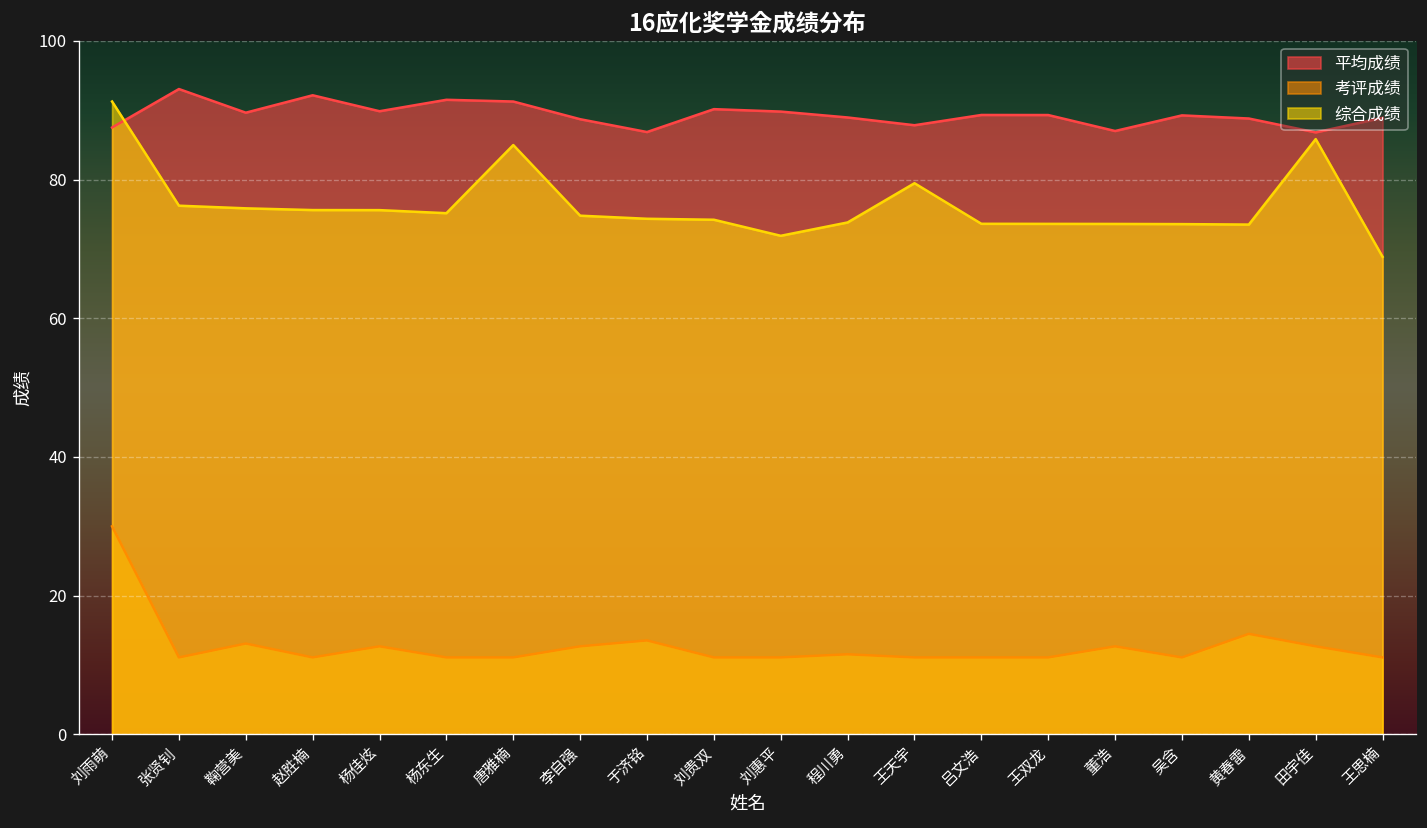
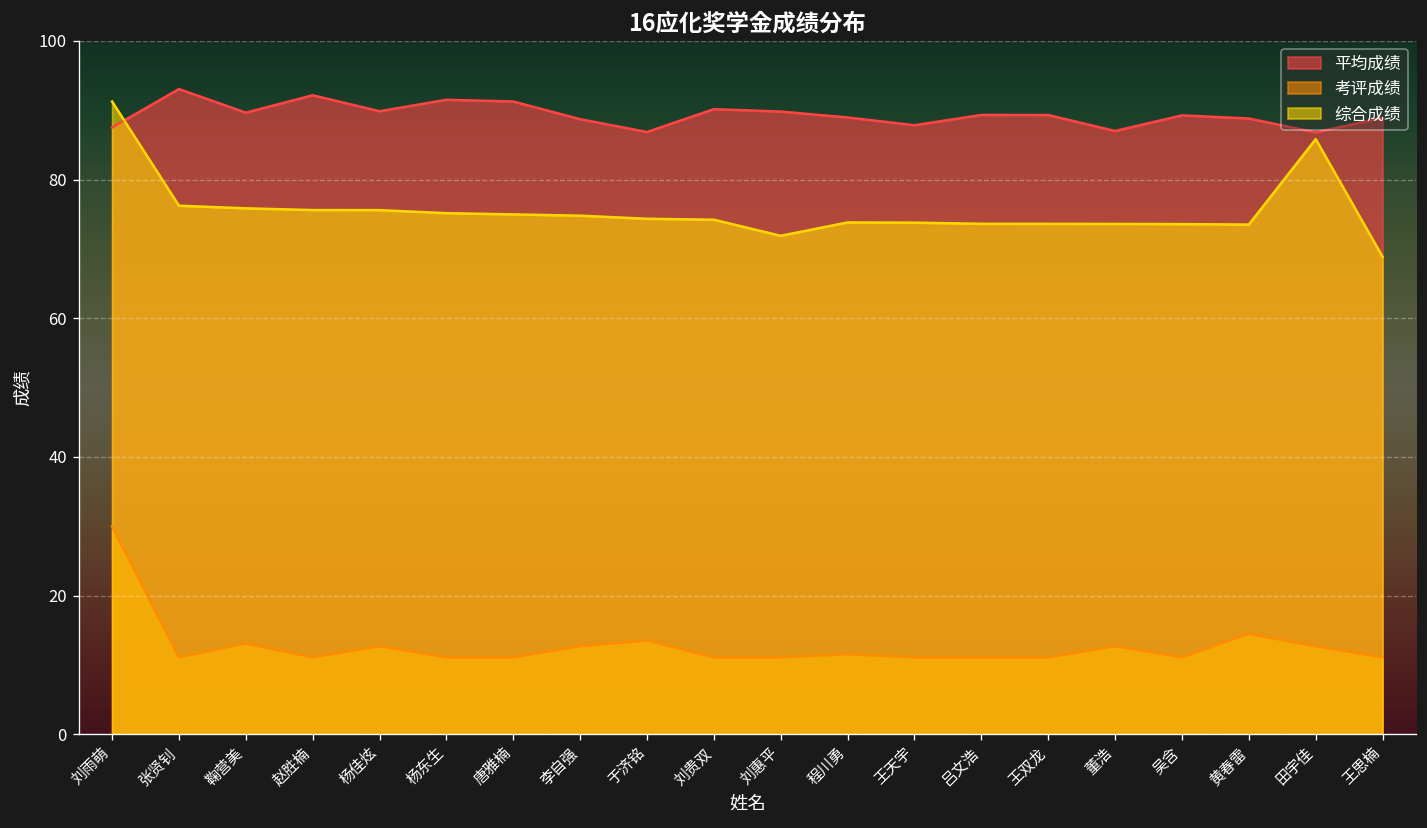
  {
    "平均成绩": {
      "刘雨萌": 88,
      "张贤钊": 93,
      "鞠营美": 90,
      "赵胜楠": 92,
      "杨佳炫": 90,
      "杨东生": 92,
      "唐雅楠": 91,
      "李自强": 89,
      "于济铭": 87,
      "刘贵双": 90,
      "刘惠平": 90,
      "程川勇": 89,
      "王天宇": 88,
      "吕文浩": 89,
      "王双龙": 89,
      "董浩": 87,
      "吴含": 89,
      "黄春雷": 89,
      "田宇佳": 87
    },
    "考评成绩": {
      "刘雨萌": 30,
      "张贤钊": 11,
      "鞠营美": 13,
      "赵胜楠": 11,
      "杨佳炫": 13,
      "杨东生": 11,
      "唐雅楠": 11,
      "李自强": 13,
      "于济铭": 14,
      "刘贵双": 11,
      "刘惠平": 11,
      "程川勇": 12,
      "王天宇": 11,
      "吕文浩": 11,
      "王双龙": 11,
      "董浩": 13,
      "吴含": 11,
      "黄春雷": 15,
      "田宇佳": 13,
      "王思楠": 11
    },
    "综合成绩": {
      "刘雨萌": 91,
      "张贤钊": 76,
      "鞠营美": 76,
      "赵胜楠": 76,
      "杨佳炫": 76,
      "杨东生": 75,
-     "唐雅楠": 85,
+     "唐雅楠": 75,
      "李自强": 75,
      "于济铭": 74,
      "刘贵双": 74,
      "刘惠平": 72,
      "程川勇": 74,
-     "王天宇": 79,
+     "王天宇": 74,
      "吕文浩": 74,
      "王双龙": 74,
      "董浩": 74,
      "吴含": 74,
      "黄春雷": 74,
      "田宇佳": 86,
      "王思楠": 69
    }
  }
